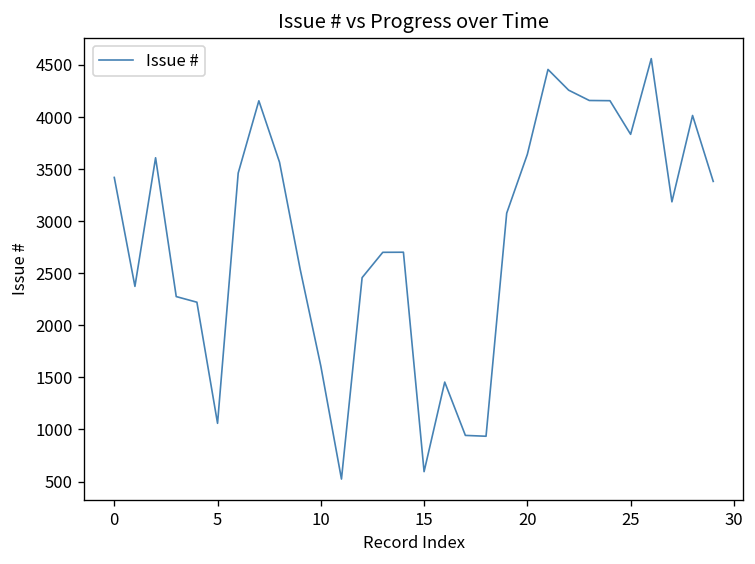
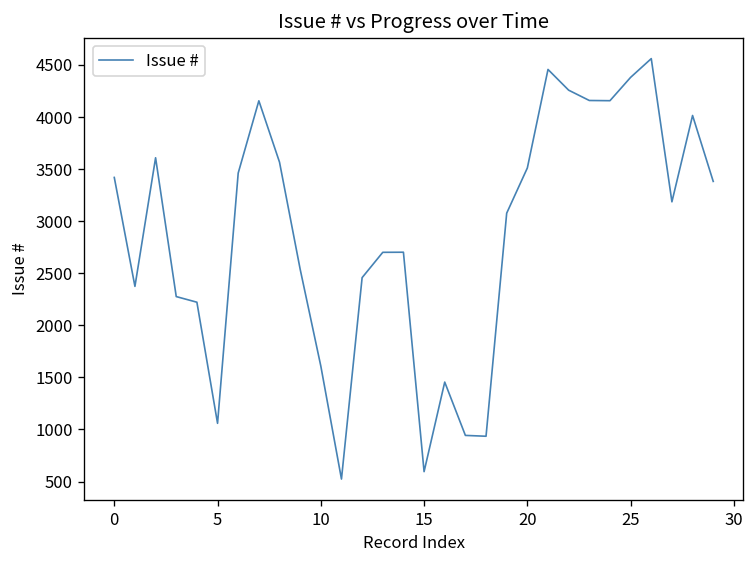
  {
    "0": 3400,
    "5": 1100,
    "10": 1600,
    "15": 600,
-   "20": 3600,
-   "25": 3800
+   "20": 3500,
+   "25": 4400
  }
